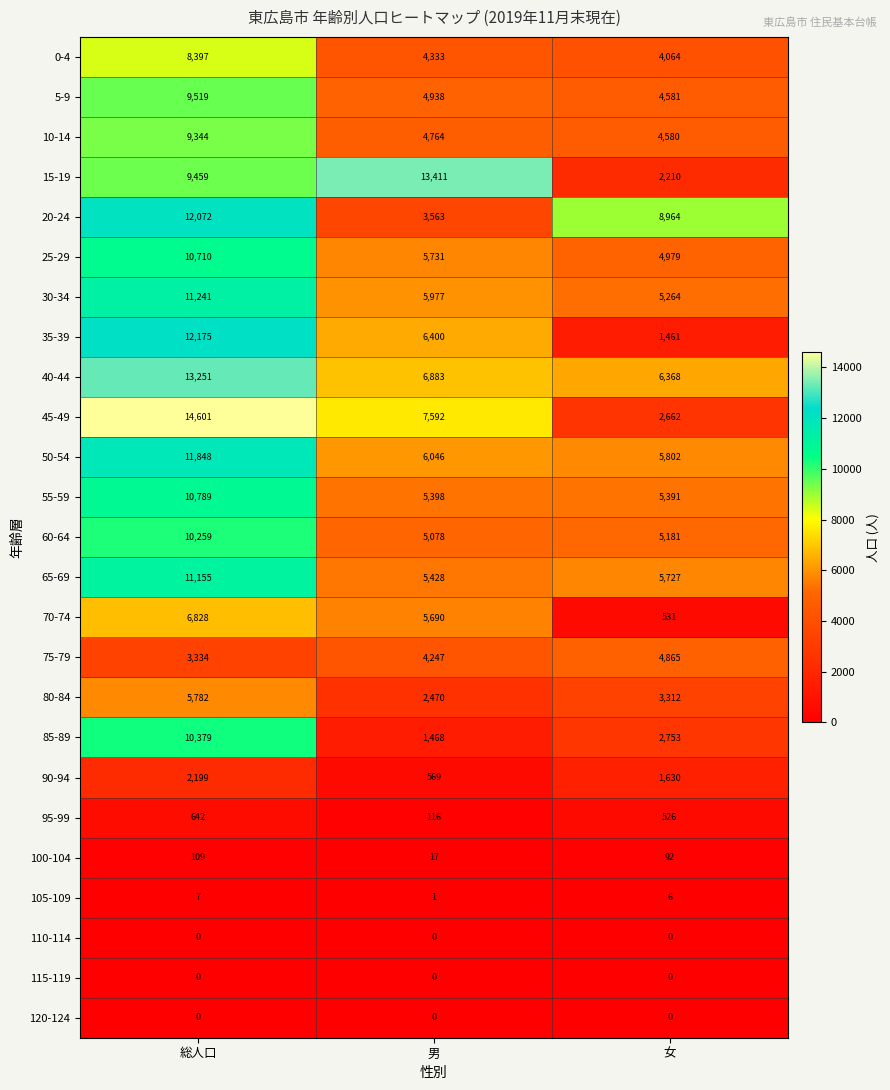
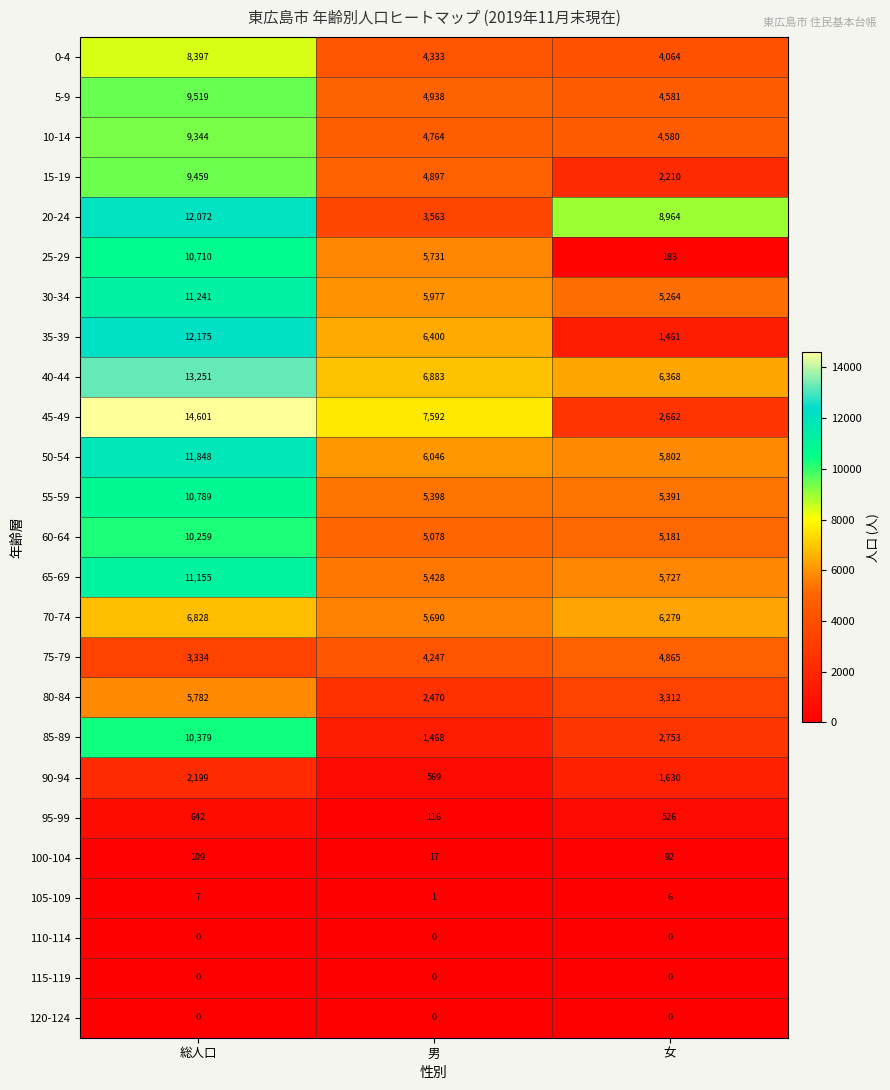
  {
    "0-4": {
      "総人口": "8,397",
      "男": "4,333",
      "女": "4,064"
    },
    "5-9": {
      "総人口": "9,519",
      "男": "4,938",
      "女": "4,581"
    },
    "10-14": {
      "総人口": "9,344",
      "男": "4,764",
      "女": "4,580"
    },
    "15-19": {
      "総人口": "9,459",
-     "男": "13,411",
+     "男": "4,897",
      "女": "2,210"
    },
    "20-24": {
      "総人口": "12,072",
      "男": "3,563",
      "女": "8,964"
    },
    "25-29": {
      "総人口": "10,710",
      "男": "5,731",
-     "女": "4,979"
+     "女": "183"
    },
    "30-34": {
      "総人口": "11,241",
      "男": "5,977",
      "女": "5,264"
    },
    "35-39": {
      "総人口": "12,175",
      "男": "6,400",
      "女": "1,461"
    },
    "40-44": {
      "総人口": "13,251",
      "男": "6,883",
      "女": "6,368"
    },
    "45-49": {
      "総人口": "14,601",
      "男": "7,592",
      "女": "2,662"
    },
    "50-54": {
      "総人口": "11,848",
      "男": "6,046",
      "女": "5,802"
    },
    "55-59": {
      "総人口": "10,789",
      "男": "5,398",
      "女": "5,391"
    },
    "60-64": {
      "総人口": "10,259",
      "男": "5,078",
      "女": "5,181"
    },
    "65-69": {
      "総人口": "11,155",
      "男": "5,428",
      "女": "5,727"
    },
    "70-74": {
      "総人口": "6,828",
      "男": "5,690",
-     "女": "531"
+     "女": "6,279"
    },
    "75-79": {
      "総人口": "3,334",
      "男": "4,247",
      "女": "4,865"
    },
    "80-84": {
      "総人口": "5,782",
      "男": "2,470",
      "女": "3,312"
    },
    "85-89": {
      "総人口": "10,379",
      "男": "1,468",
      "女": "2,753"
    },
    "90-94": {
      "総人口": "2,199",
      "男": "569",
      "女": "1,630"
    },
    "95-99": {
      "総人口": "642",
      "男": "116",
      "女": "526"
    },
    "100-104": {
      "総人口": "109",
      "男": "17",
      "女": "92"
    },
    "105-109": {
      "総人口": "7",
      "男": "1",
      "女": "6"
    },
    "110-114": {
      "総人口": "0",
      "男": "0",
      "女": "0"
    },
    "115-119": {
      "総人口": "0",
      "男": "0",
      "女": "0"
    },
    "120-124": {
      "総人口": "0",
      "男": "0",
      "女": "0"
    }
  }
